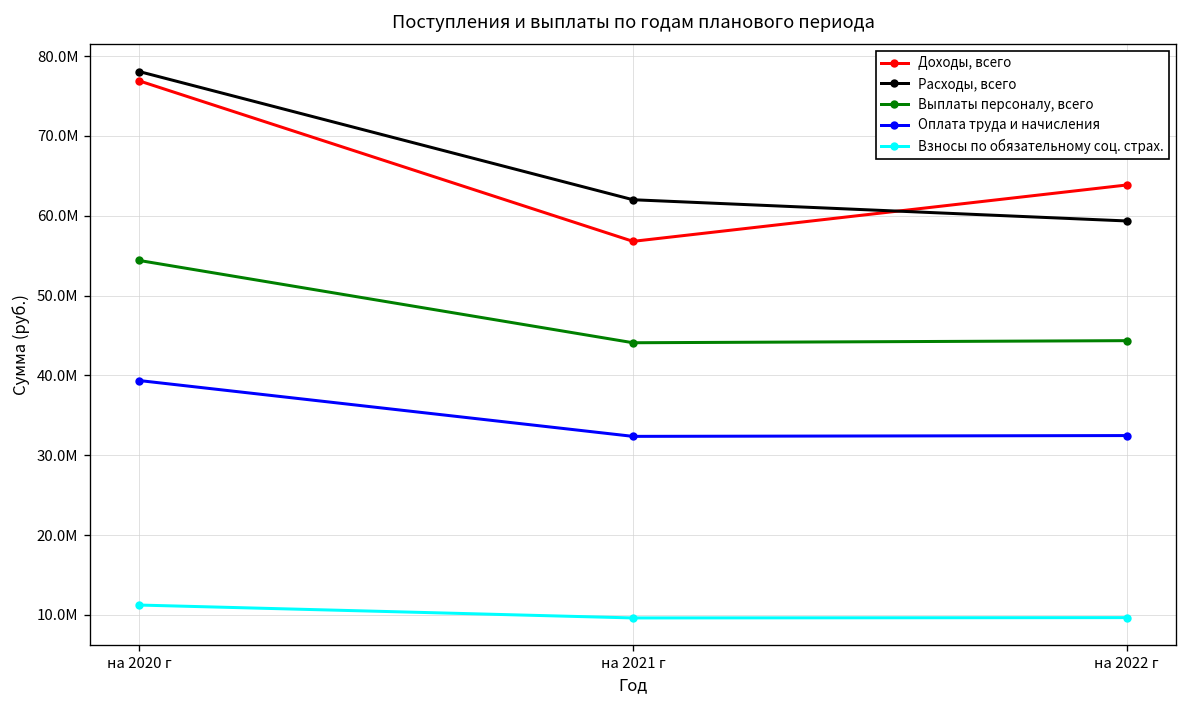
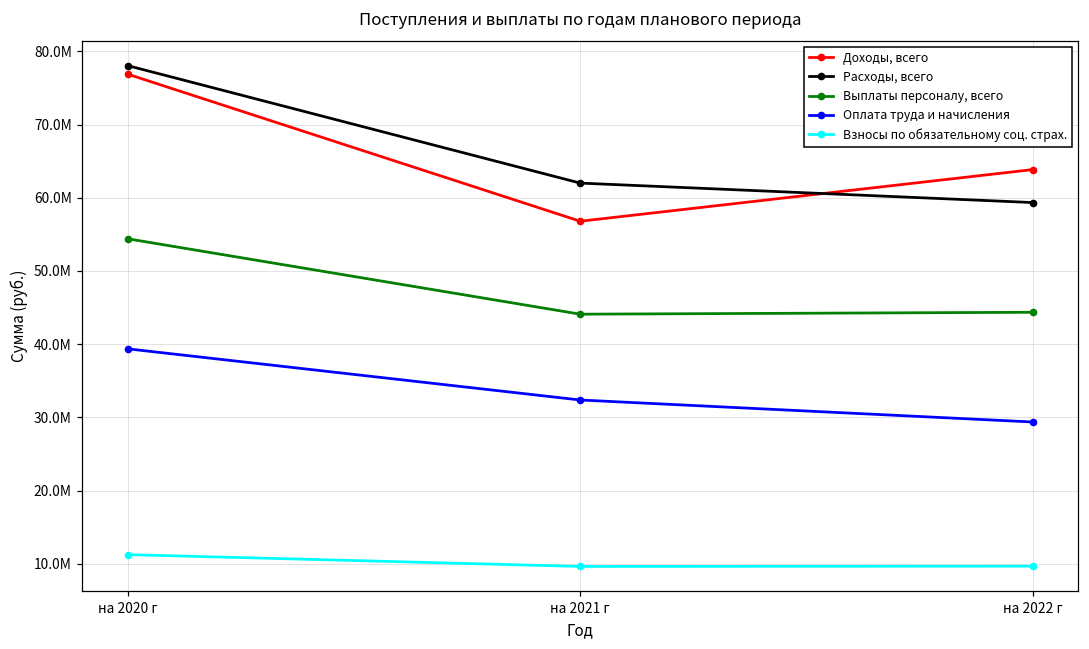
  {
    "Доходы, всего": {
      "на 2020 г": 77000000,
      "на 2021 г": 57000000,
      "на 2022 г": 64000000
    },
    "Расходы, всего": {
      "на 2020 г": 78000000,
      "на 2021 г": 62000000,
      "на 2022 г": 59000000
    },
    "Выплаты персоналу, всего": {
      "на 2020 г": 54000000,
      "на 2021 г": 44000000,
      "на 2022 г": 44000000
    },
    "Оплата труда и начисления": {
      "на 2020 г": 39000000,
      "на 2021 г": 32000000,
-     "на 2022 г": 32000000
+     "на 2022 г": 29000000
    },
    "Взносы по обязательному соц. страх.": {
      "на 2020 г": 11000000,
      "на 2021 г": 10000000,
      "на 2022 г": 10000000
    }
  }
